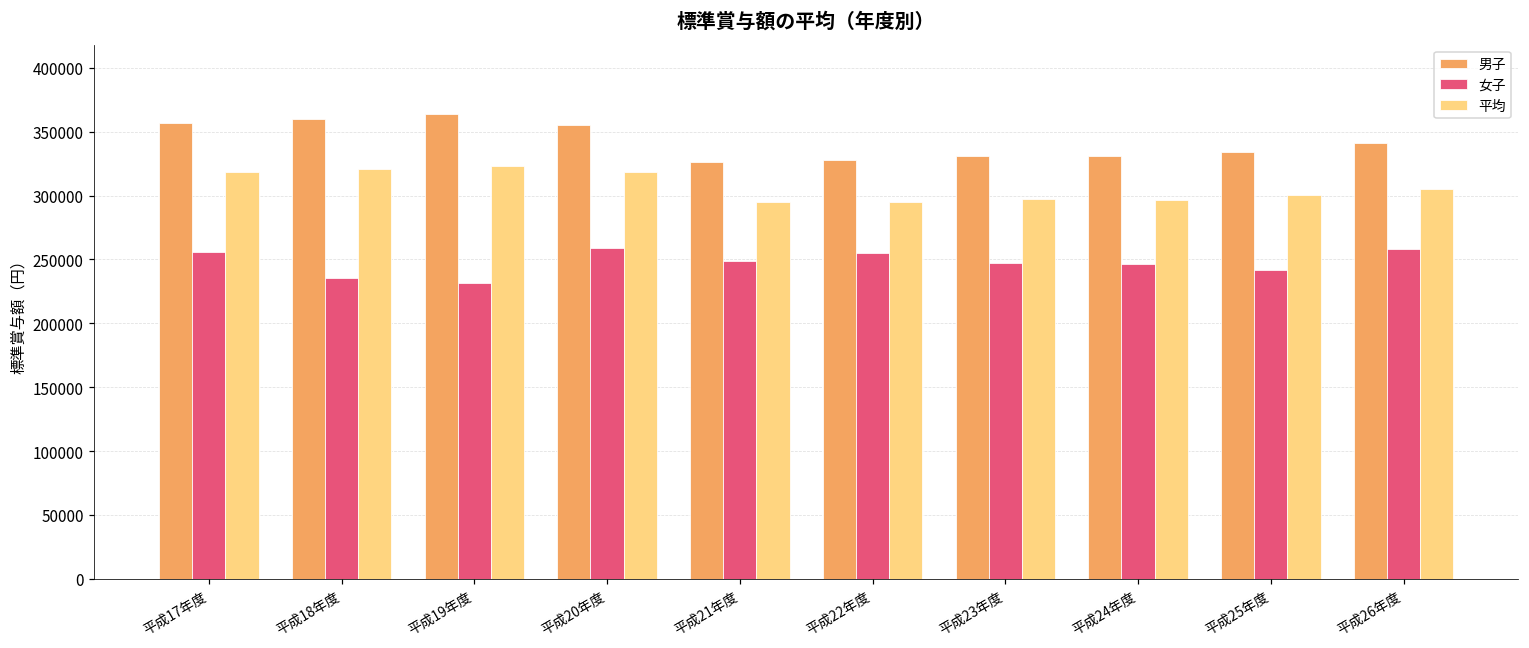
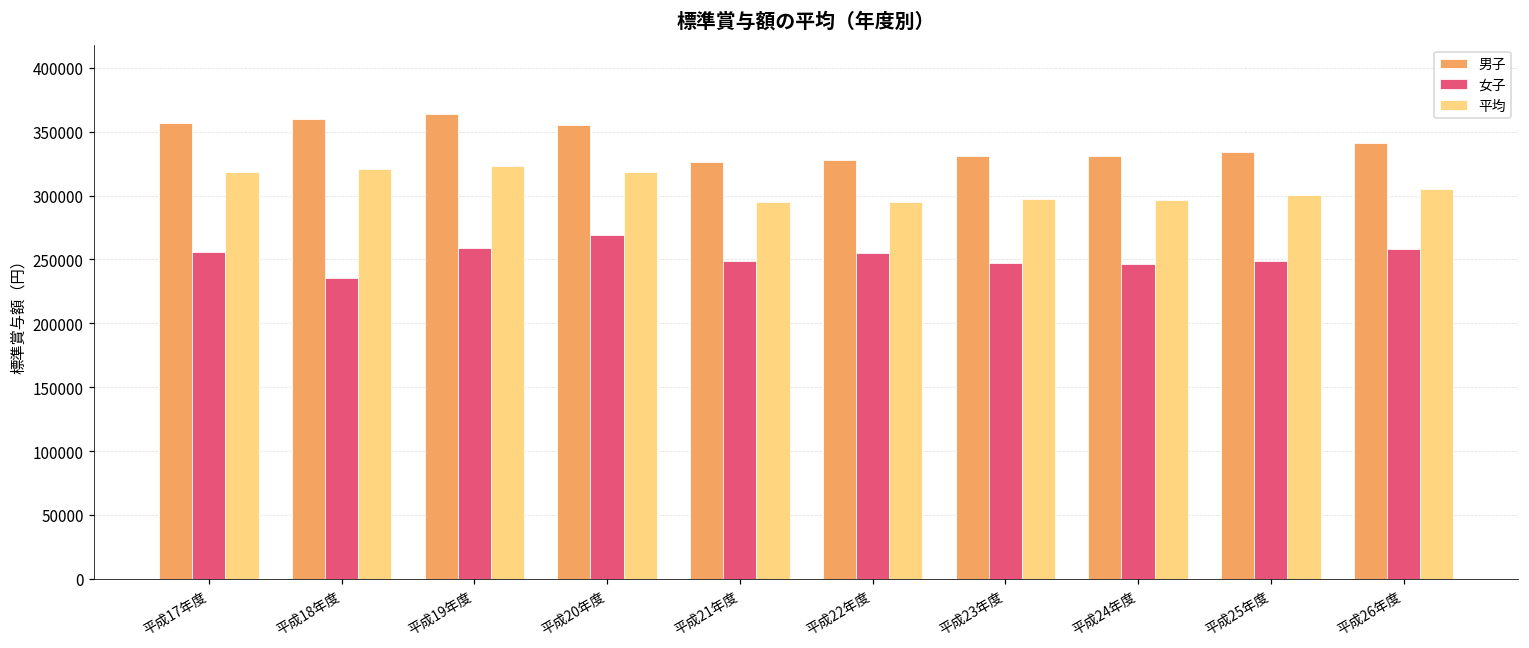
  {
    "女子": {
      "平成17年度": 256000,
      "平成18年度": 236000,
-     "平成19年度": 232000,
-     "平成20年度": 259000,
+     "平成19年度": 259000,
+     "平成20年度": 269000,
      "平成21年度": 249000,
      "平成22年度": 255000,
      "平成23年度": 248000,
      "平成24年度": 246000,
-     "平成25年度": 241000,
+     "平成25年度": 249000,
      "平成26年度": 258000
    }
  }
